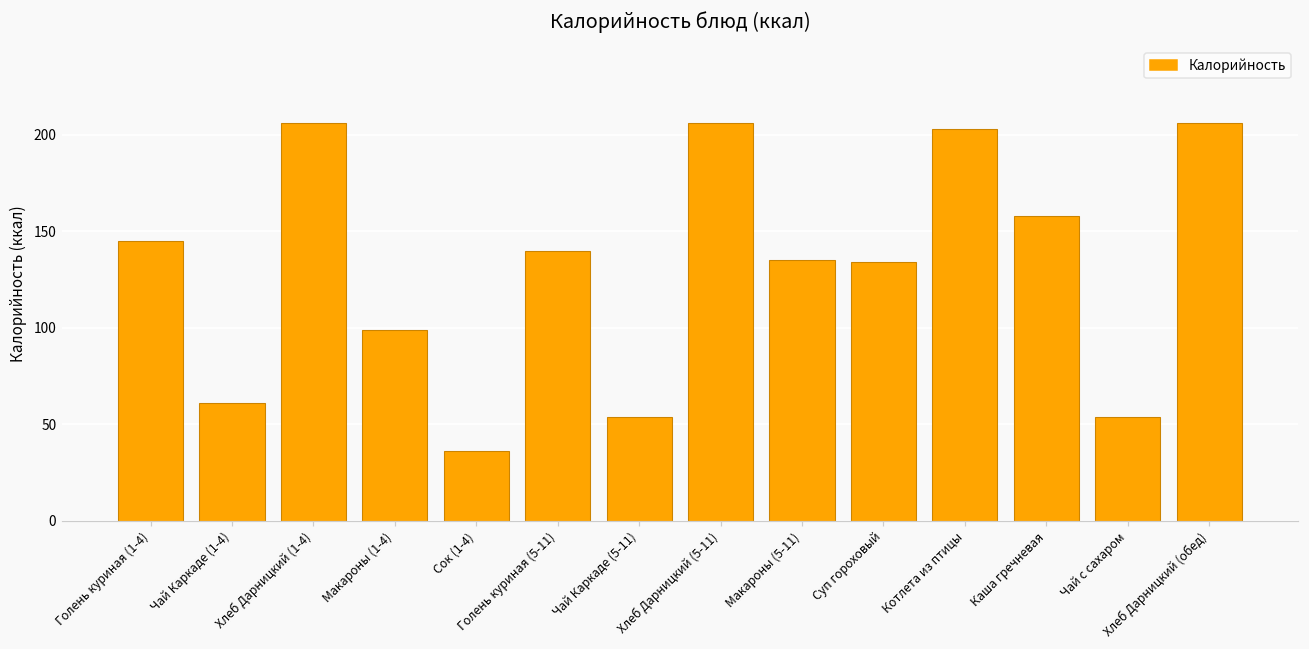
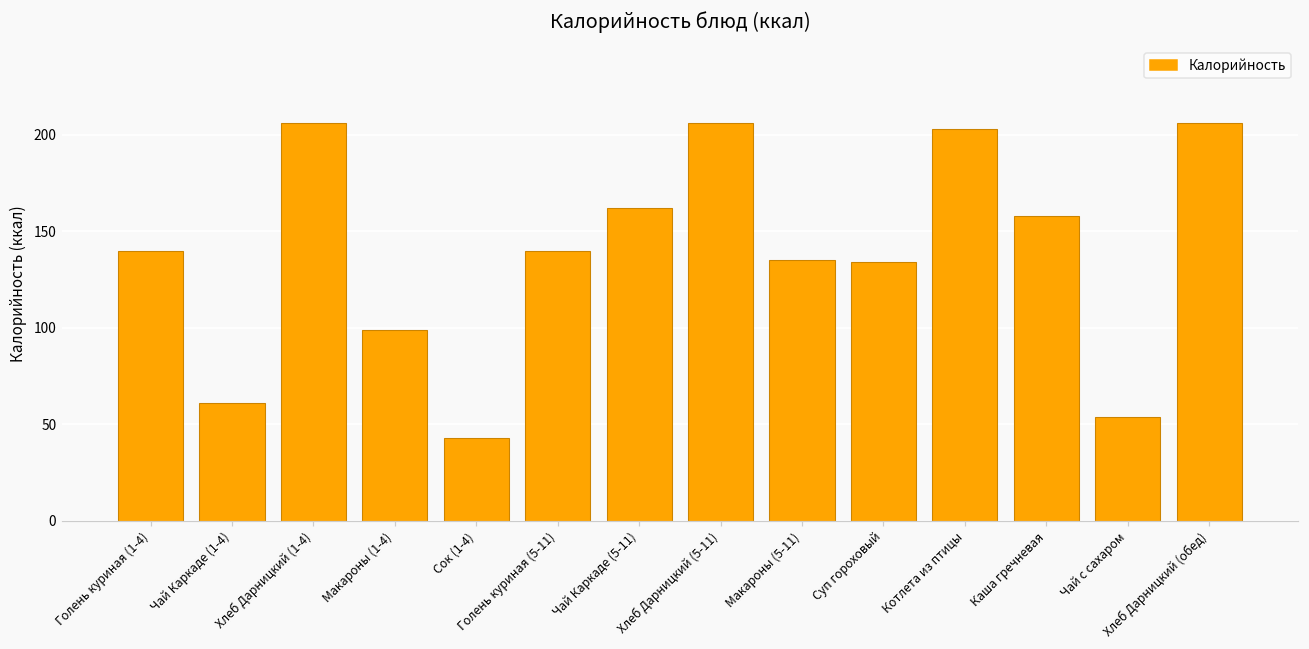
  {
-   "Голень куриная (1-4)": 145,
+   "Голень куриная (1-4)": 140,
    "Чай Каркаде (1-4)": 61,
    "Хлеб Дарницкий (1-4)": 206,
    "Макароны (1-4)": 99,
-   "Сок (1-4)": 36,
+   "Сок (1-4)": 43,
    "Голень куриная (5-11)": 140,
-   "Чай Каркаде (5-11)": 54,
+   "Чай Каркаде (5-11)": 162,
    "Хлеб Дарницкий (5-11)": 206,
    "Макароны (5-11)": 135,
    "Суп гороховый": 134,
    "Котлета из птицы": 203,
    "Каша гречневая": 158,
    "Чай с сахаром": 54,
    "Хлеб Дарницкий (обед)": 206
  }
